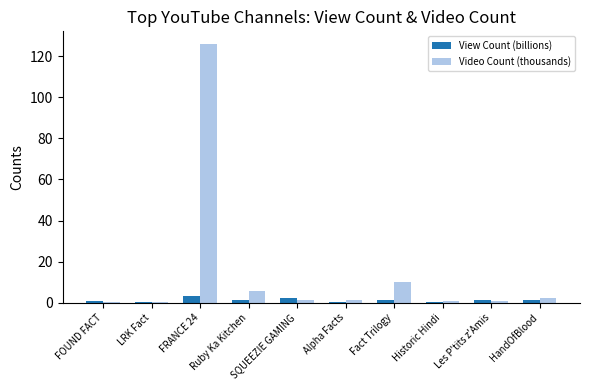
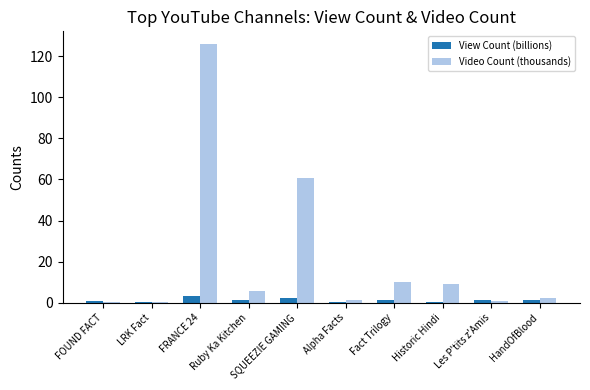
  {
    "View Count (billions)": {
      "FRANCE 24": 3,
      "SQUEEZIE GAMING": 2,
      "Fact Trilogy": 1,
      "Les P'tits z'Amis": 1
    },
    "Video Count (thousands)": {
      "FRANCE 24": 126,
      "Ruby Ka Kitchen": 6,
-     "SQUEEZIE GAMING": 1,
+     "SQUEEZIE GAMING": 61,
      "Alpha Facts": 1,
      "Fact Trilogy": 10,
-     "Historic Hindi": 1,
+     "Historic Hindi": 9,
      "HandOfBlood": 2
    }
  }
